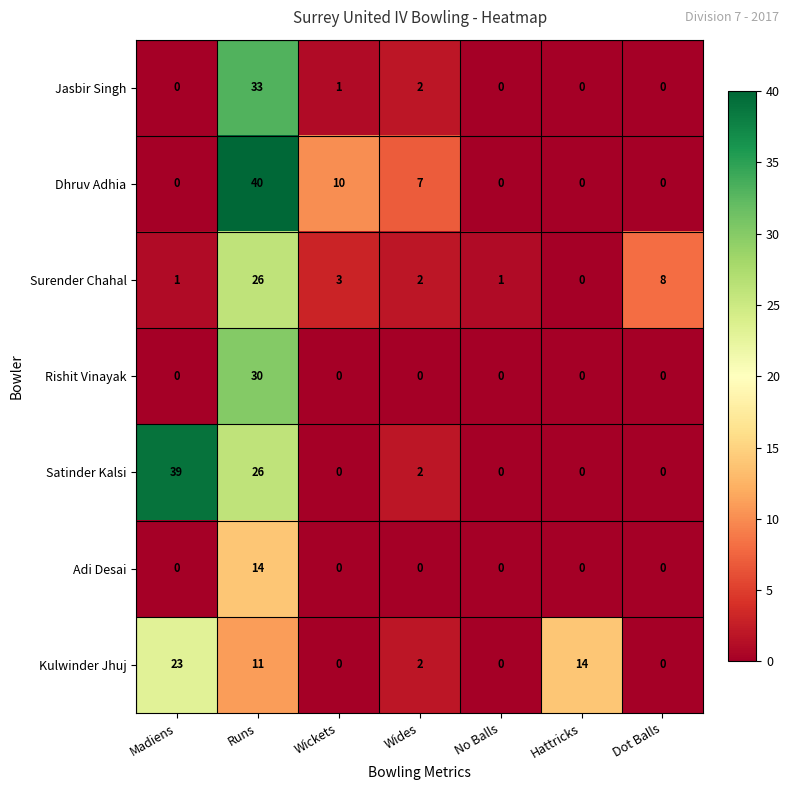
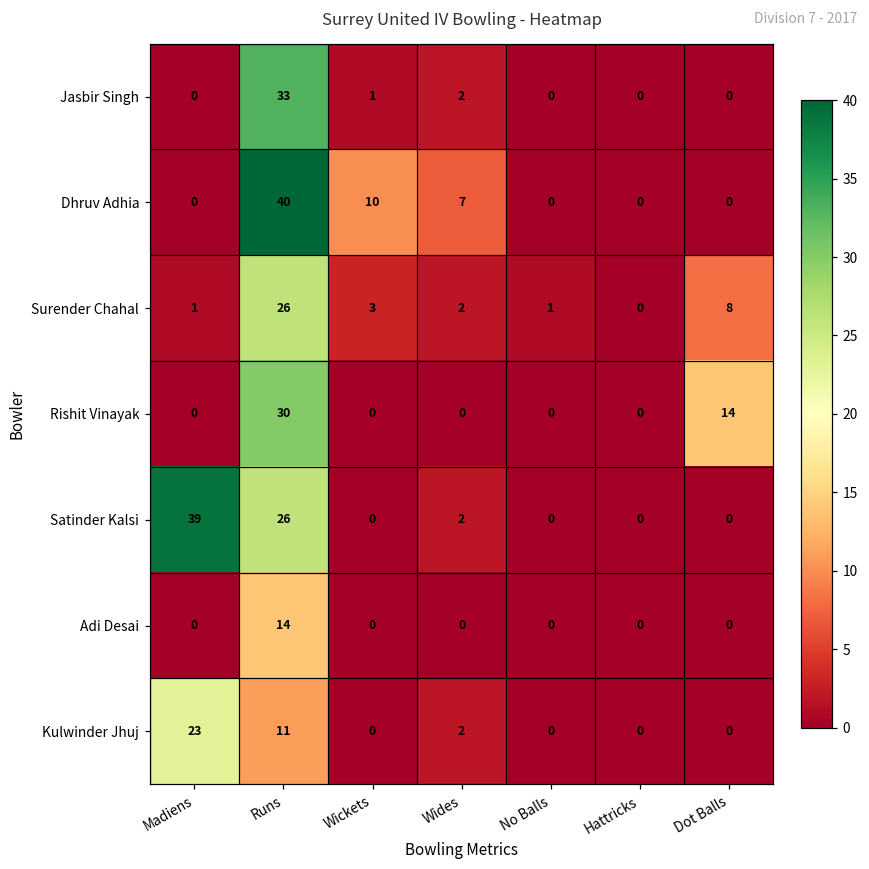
  {
    "Jasbir Singh": {
      "Madiens": 0,
      "Runs": 33,
      "Wickets": 1,
      "Wides": 2,
      "No Balls": 0,
      "Hattricks": 0,
      "Dot Balls": 0
    },
    "Dhruv Adhia": {
      "Madiens": 0,
      "Runs": 40,
      "Wickets": 10,
      "Wides": 7,
      "No Balls": 0,
      "Hattricks": 0,
      "Dot Balls": 0
    },
    "Surender Chahal": {
      "Madiens": 1,
      "Runs": 26,
      "Wickets": 3,
      "Wides": 2,
      "No Balls": 1,
      "Hattricks": 0,
      "Dot Balls": 8
    },
    "Rishit Vinayak": {
      "Madiens": 0,
      "Runs": 30,
      "Wickets": 0,
      "Wides": 0,
      "No Balls": 0,
      "Hattricks": 0,
-     "Dot Balls": 0
+     "Dot Balls": 14
    },
    "Satinder Kalsi": {
      "Madiens": 39,
      "Runs": 26,
      "Wickets": 0,
      "Wides": 2,
      "No Balls": 0,
      "Hattricks": 0,
      "Dot Balls": 0
    },
    "Adi Desai": {
      "Madiens": 0,
      "Runs": 14,
      "Wickets": 0,
      "Wides": 0,
      "No Balls": 0,
      "Hattricks": 0,
      "Dot Balls": 0
    },
    "Kulwinder Jhuj": {
      "Madiens": 23,
      "Runs": 11,
      "Wickets": 0,
      "Wides": 2,
      "No Balls": 0,
-     "Hattricks": 14,
+     "Hattricks": 0,
      "Dot Balls": 0
    }
  }
